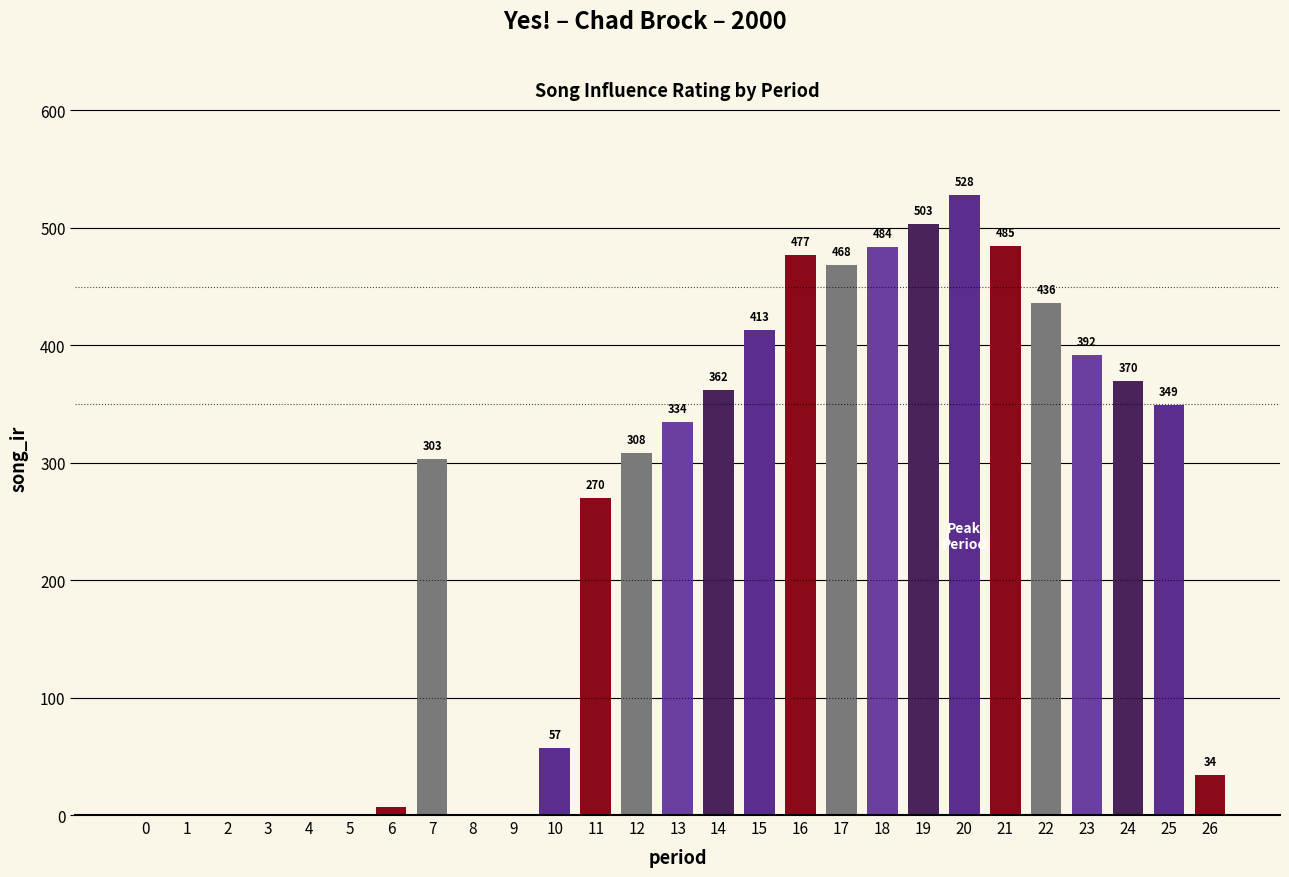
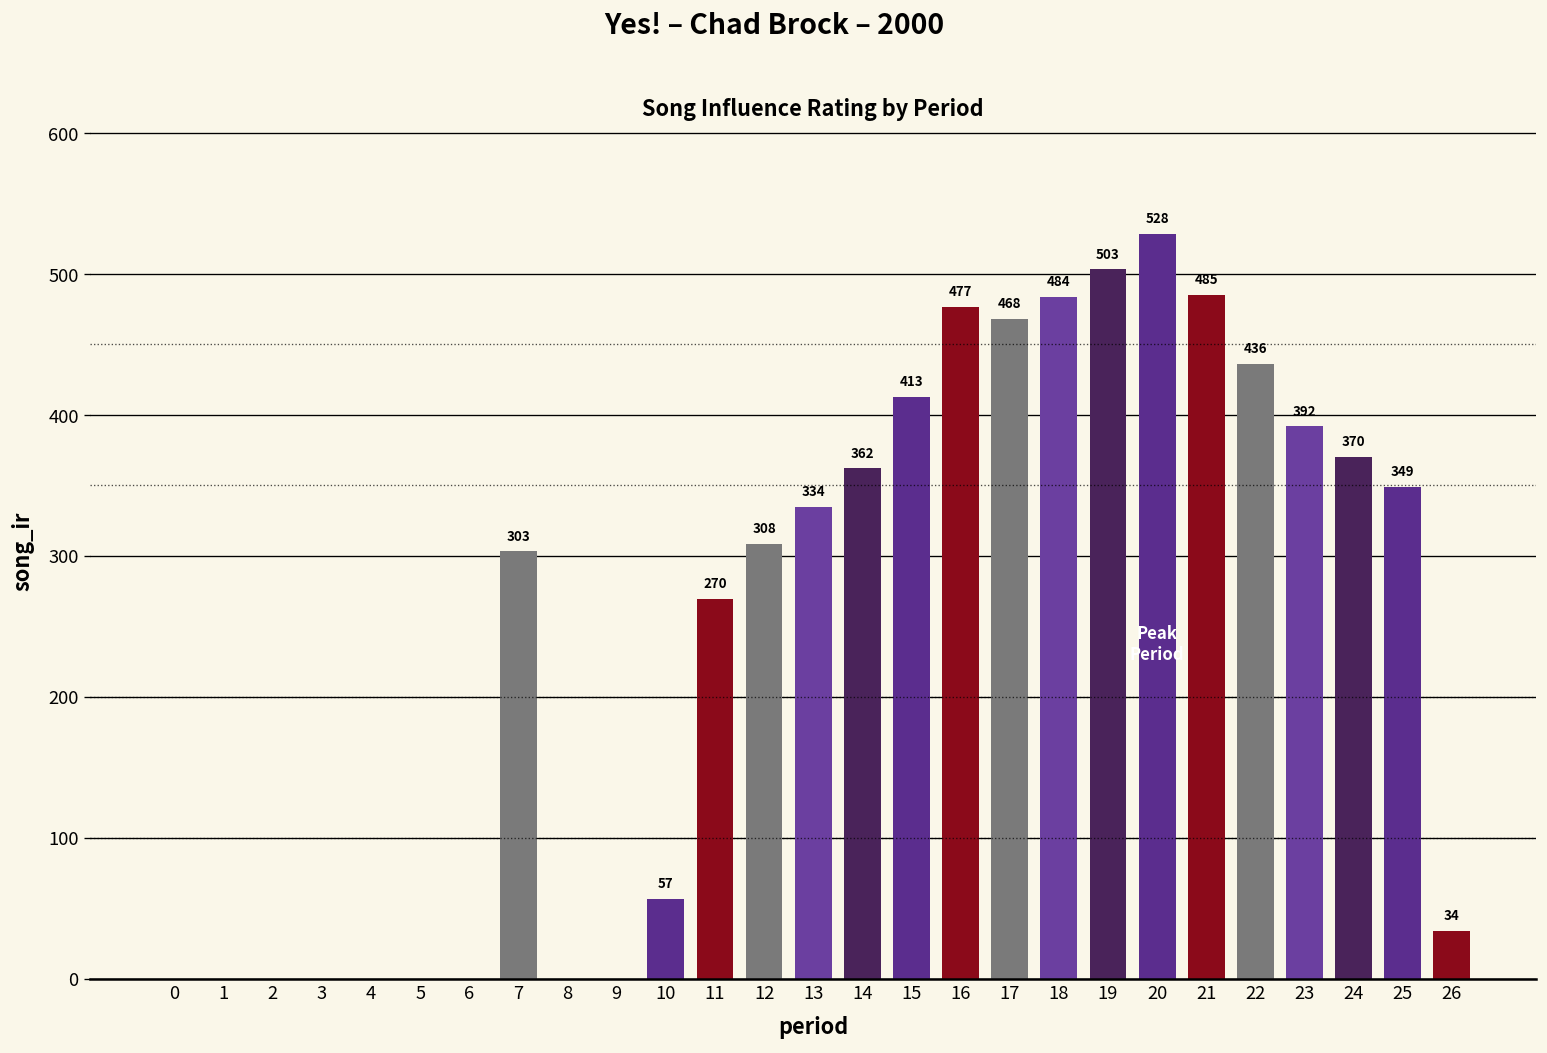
  {
    "0": 0,
    "1": 0,
    "2": 0,
    "3": 0,
    "4": 0,
    "5": 0,
-   "6": 7,
+   "6": 0,
    "8": 0,
    "9": 0
  }
